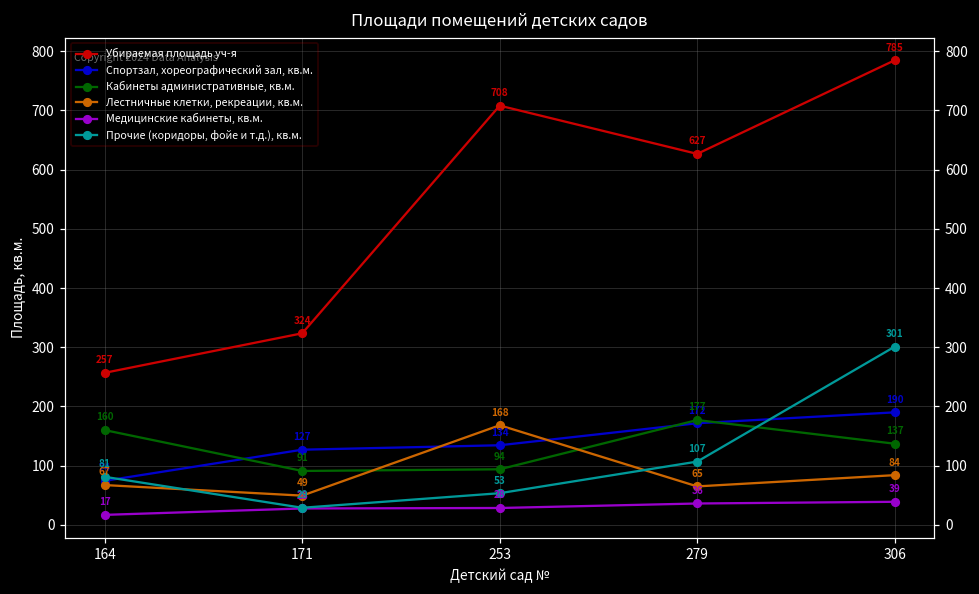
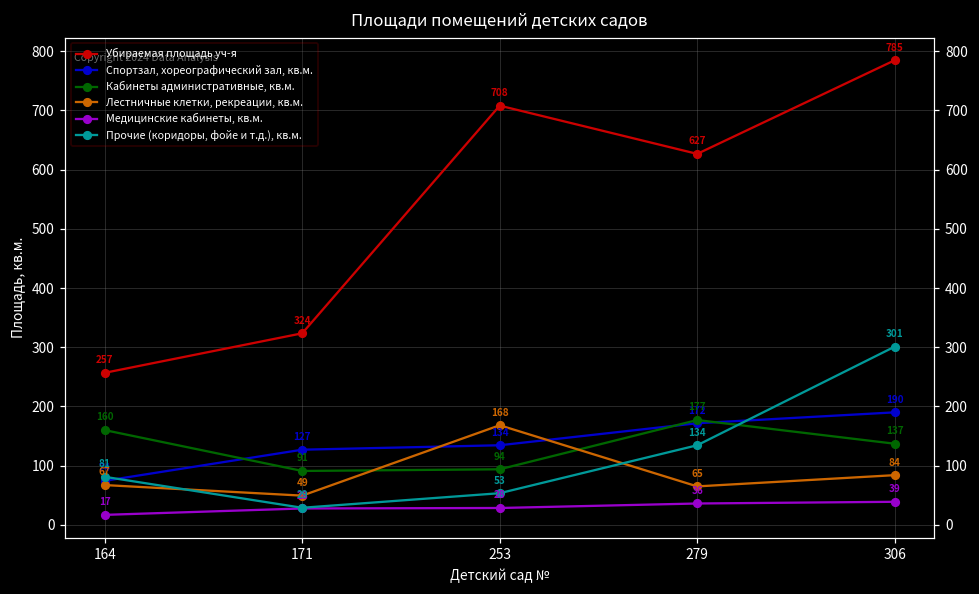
  {
    "Убираемая площадь уч-я": {
      "164": 257,
      "171": 324,
      "253": 708,
      "279": 627,
      "306": 785
    },
    "Спортзал, хореографический зал, кв.м.": {
      "171": 127,
      "253": 134,
      "306": 190
    },
    "Кабинеты административные, кв.м.": {
      "164": 160,
      "171": 91,
      "253": 94,
      "306": 137
    },
    "Лестничные клетки, рекреации, кв.м.": {
      "171": 49,
      "253": 168,
      "279": 65,
      "306": 84
    },
    "Медицинские кабинеты, кв.м.": {
      "164": 17,
      "306": 39
    },
    "Прочие (коридоры, фойе и т.д.), кв.м.": {
      "253": 53,
-     "279": 107,
+     "279": 134,
      "306": 301
    }
  }
